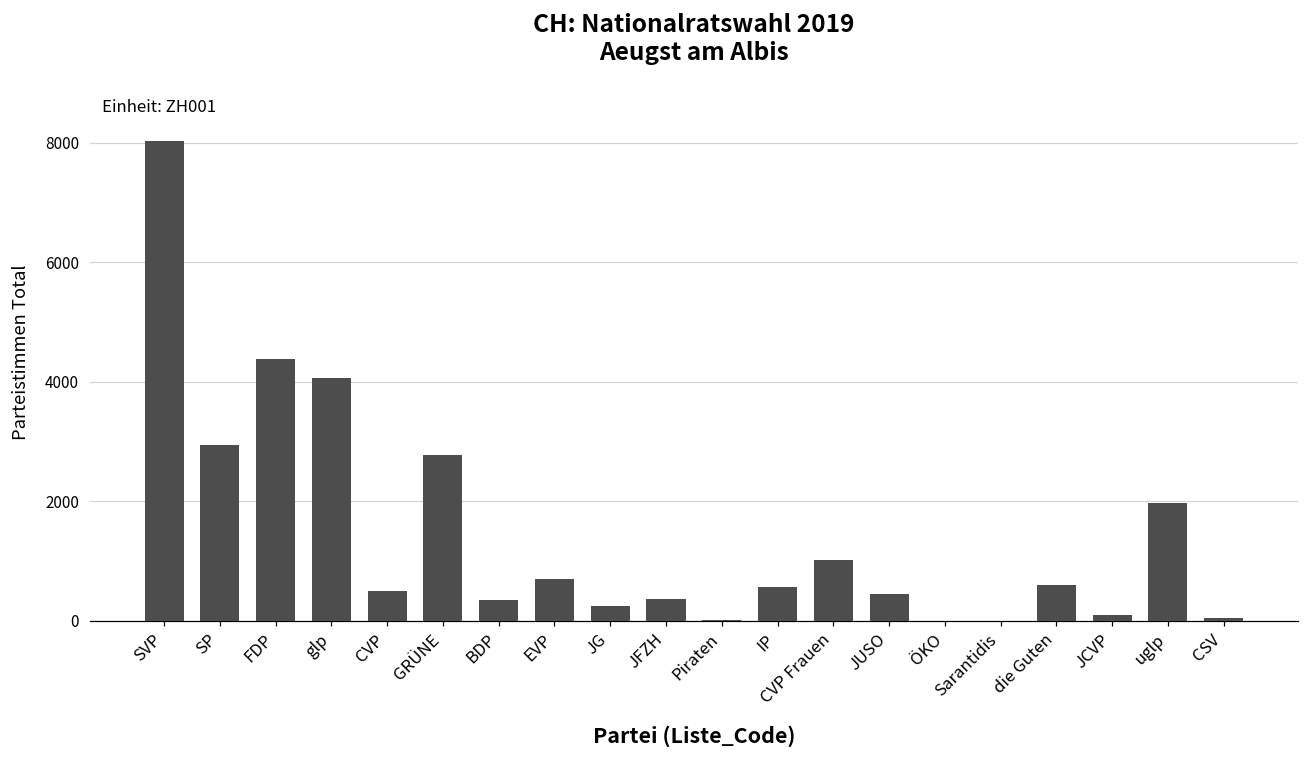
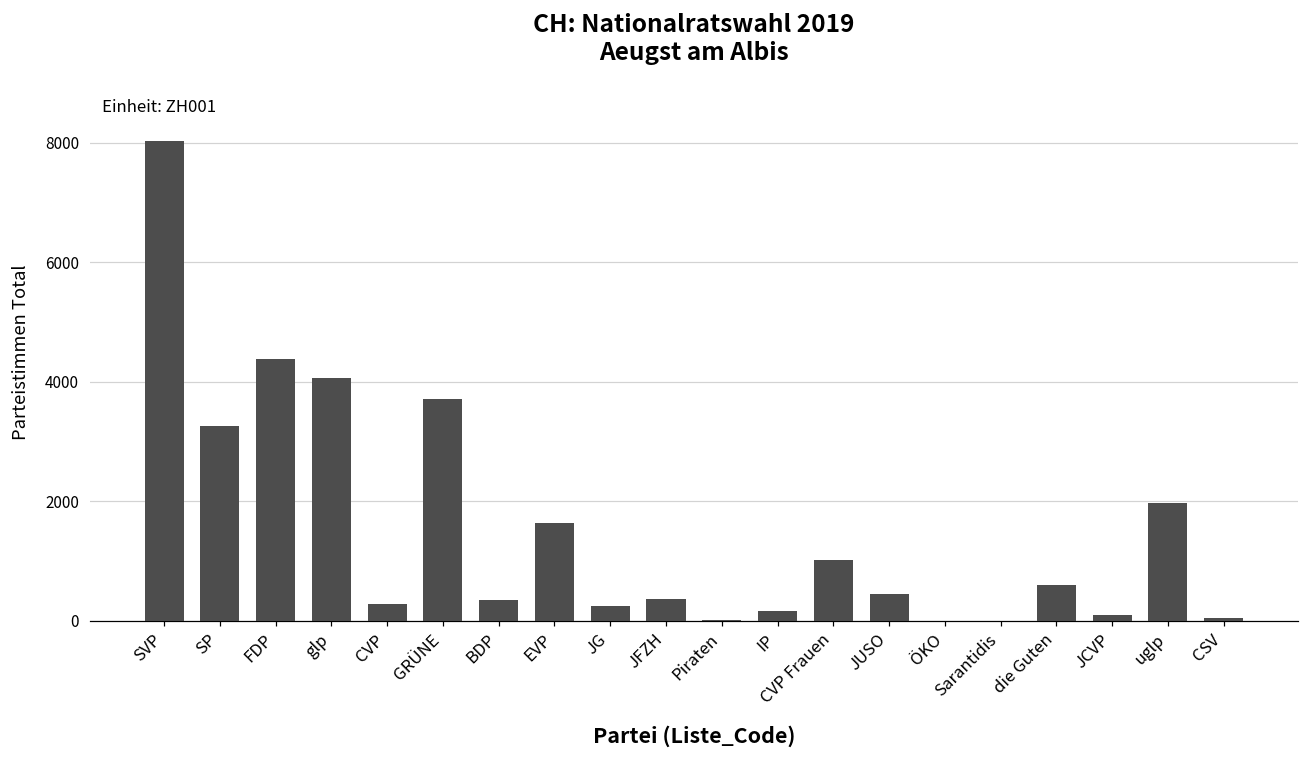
  {
    "SVP": 8000,
-   "SP": 2900,
+   "SP": 3300,
    "FDP": 4400,
    "glp": 4100,
-   "CVP": 500,
-   "GRÜNE": 2800,
+   "CVP": 300,
+   "GRÜNE": 3700,
    "BDP": 300,
-   "EVP": 700,
+   "EVP": 1600,
    "JG": 200,
    "JFZH": 400,
-   "IP": 600,
+   "IP": 200,
    "CVP Frauen": 1000,
    "JUSO": 500,
    "ÖKO": 0,
    "Sarantidis": 0,
    "die Guten": 600,
    "JCVP": 100,
    "uglp": 2000
  }
